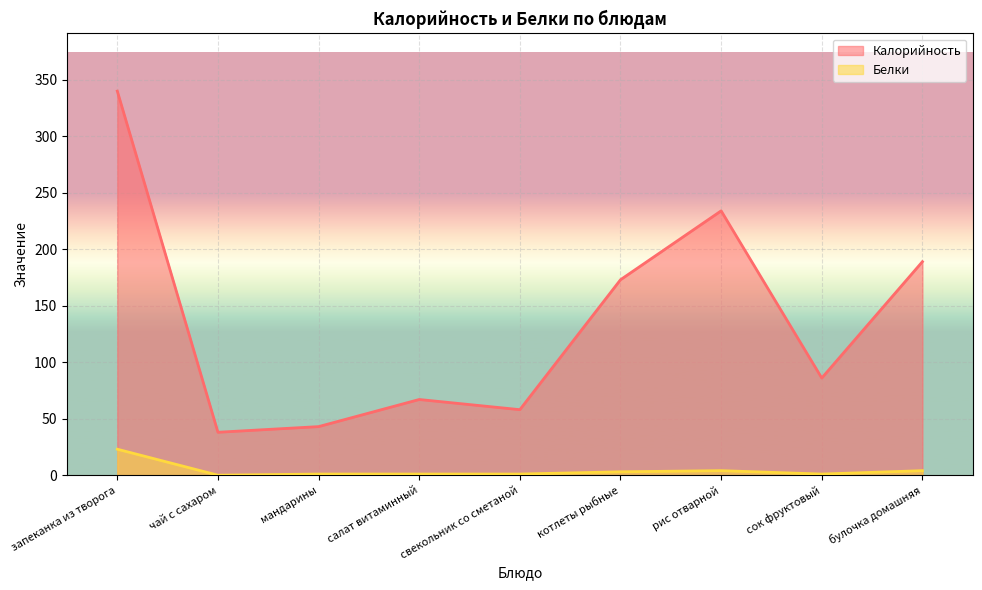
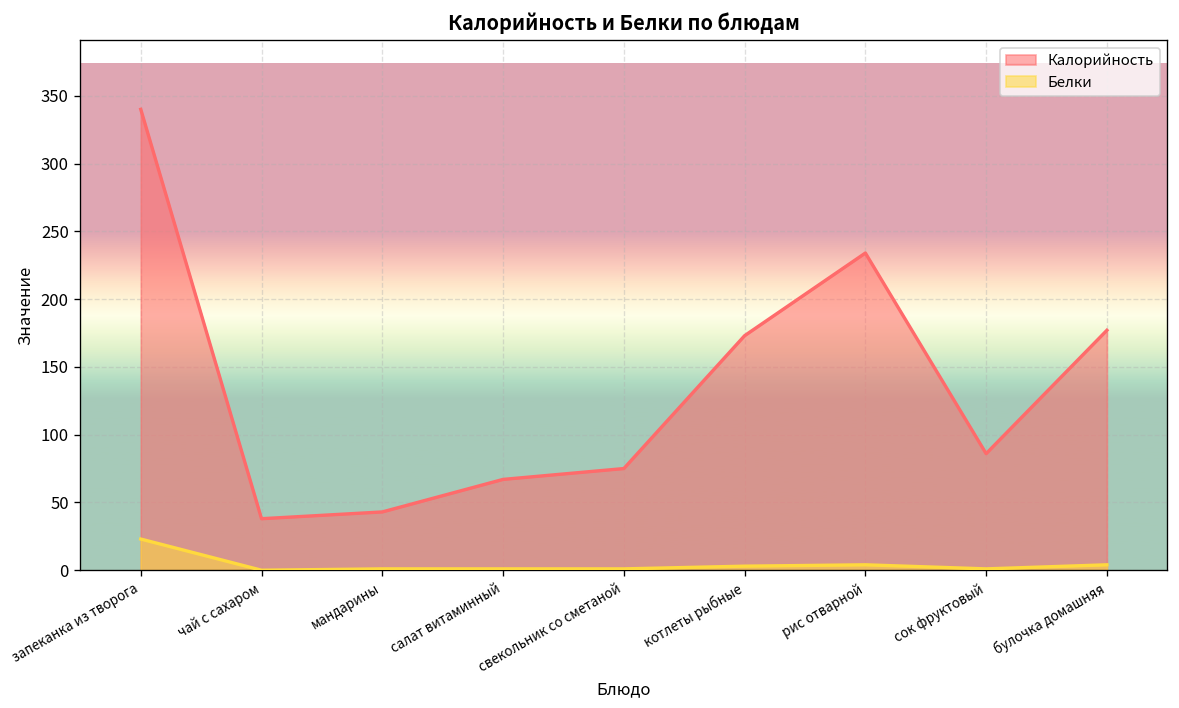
  {
    "Калорийность": {
      "запеканка из творога": 340,
      "чай с сахаром": 38,
      "мандарины": 43,
      "салат витаминный": 67,
-     "свекольник со сметаной": 58,
+     "свекольник со сметаной": 75,
      "котлеты рыбные": 173,
      "рис отварной": 234,
      "сок фруктовый": 86,
-     "булочка домашняя": 189
+     "булочка домашняя": 177
    },
    "Белки": {
      "запеканка из творога": 23,
      "чай с сахаром": 0,
      "мандарины": 1,
      "салат витаминный": 1,
      "свекольник со сметаной": 1,
      "котлеты рыбные": 3,
      "рис отварной": 4,
      "сок фруктовый": 1,
      "булочка домашняя": 4
    }
  }
